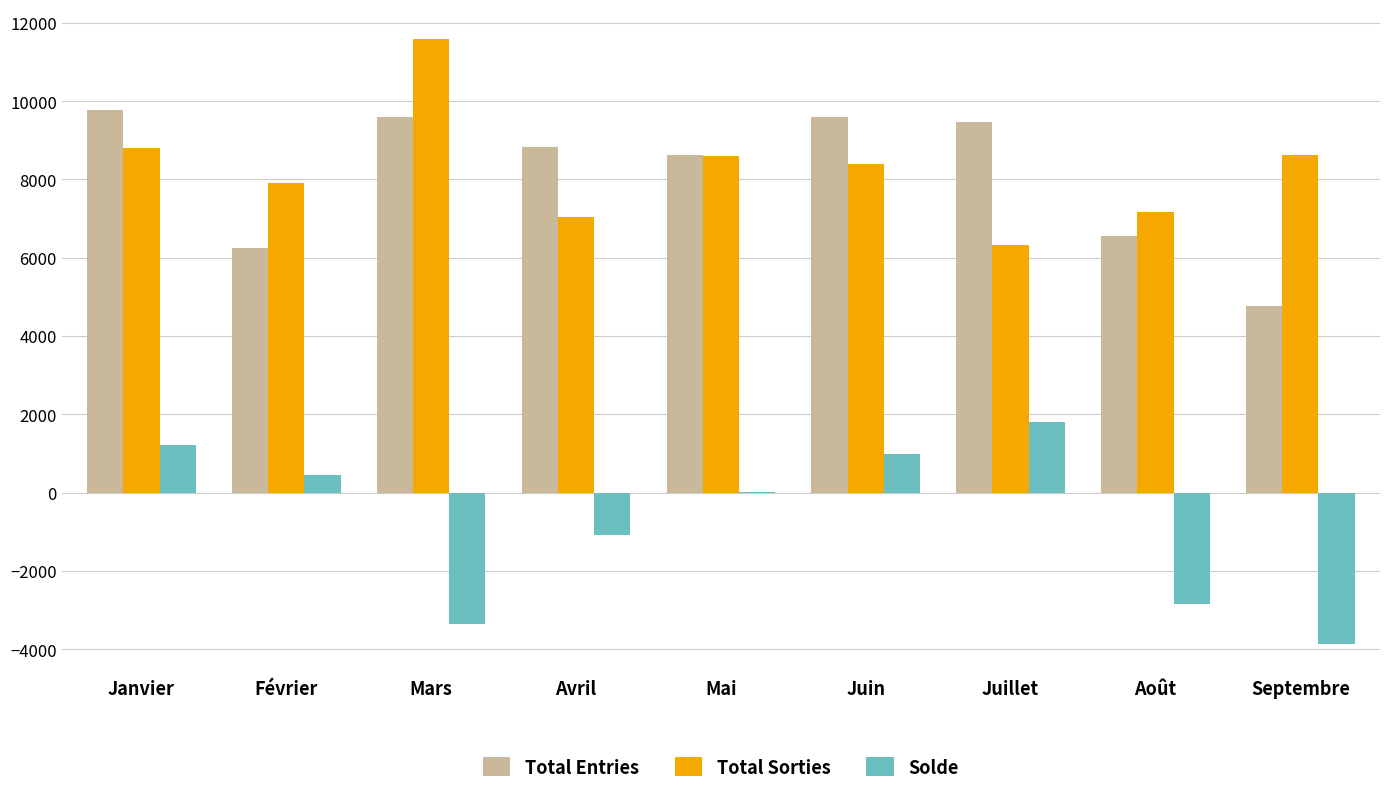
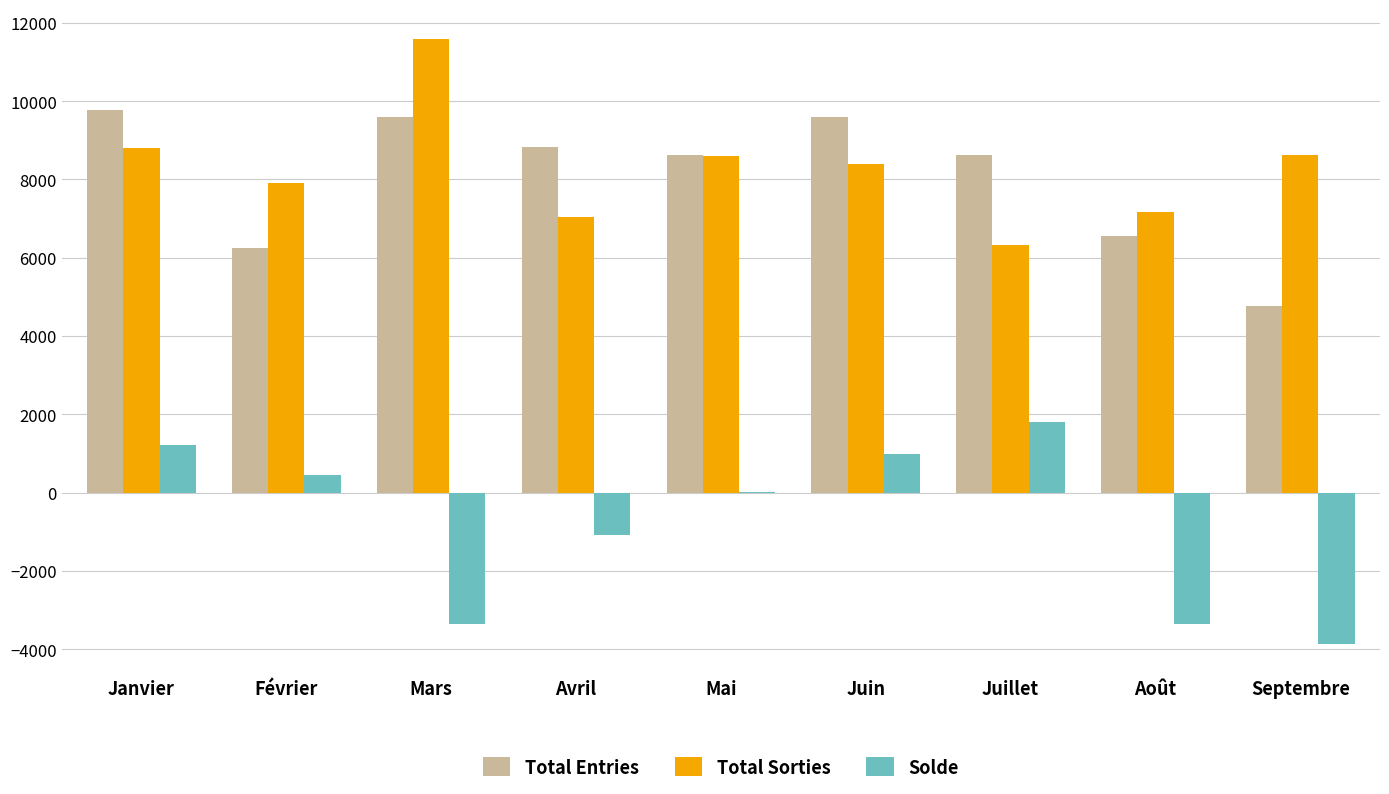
  {
    "Total Entries": {
      "Janvier": 9800,
      "Février": 6200,
      "Mars": 9600,
      "Avril": 8800,
      "Mai": 8600,
      "Juin": 9600,
-     "Juillet": 9500,
+     "Juillet": 8600,
      "Août": 6500,
      "Septembre": 4800
    },
    "Total Sorties": {
      "Janvier": 8800,
      "Février": 7900,
      "Mars": 11600,
      "Avril": 7100,
      "Mai": 8600,
      "Juin": 8400,
      "Juillet": 6300,
      "Août": 7200,
      "Septembre": 8600
    },
    "Solde": {
      "Janvier": 1200,
      "Février": 500,
      "Mars": -3400,
      "Avril": -1100,
      "Juin": 1000,
      "Juillet": 1800,
-     "Août": -2800,
+     "Août": -3400,
      "Septembre": -3900
    }
  }
